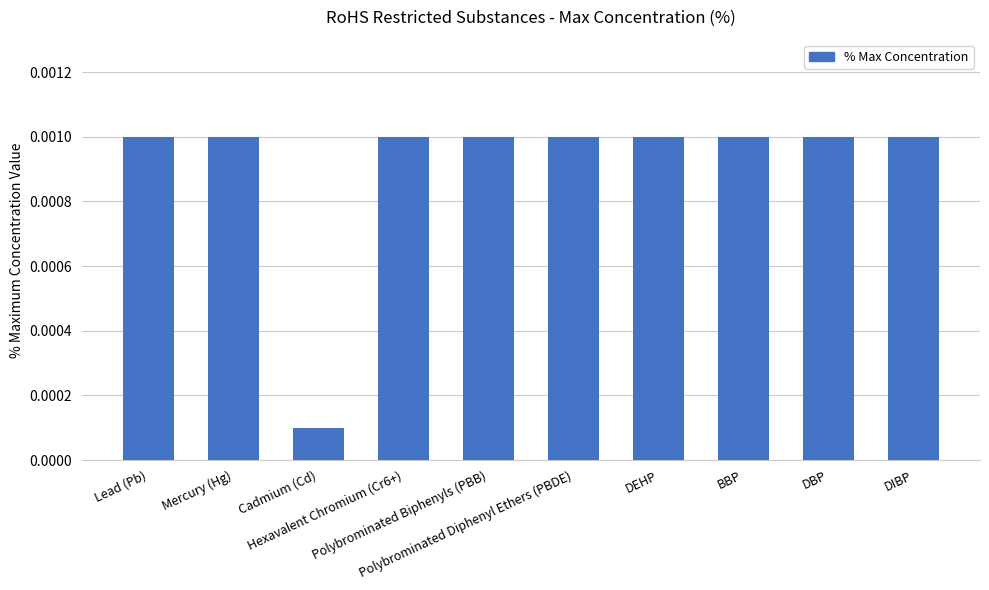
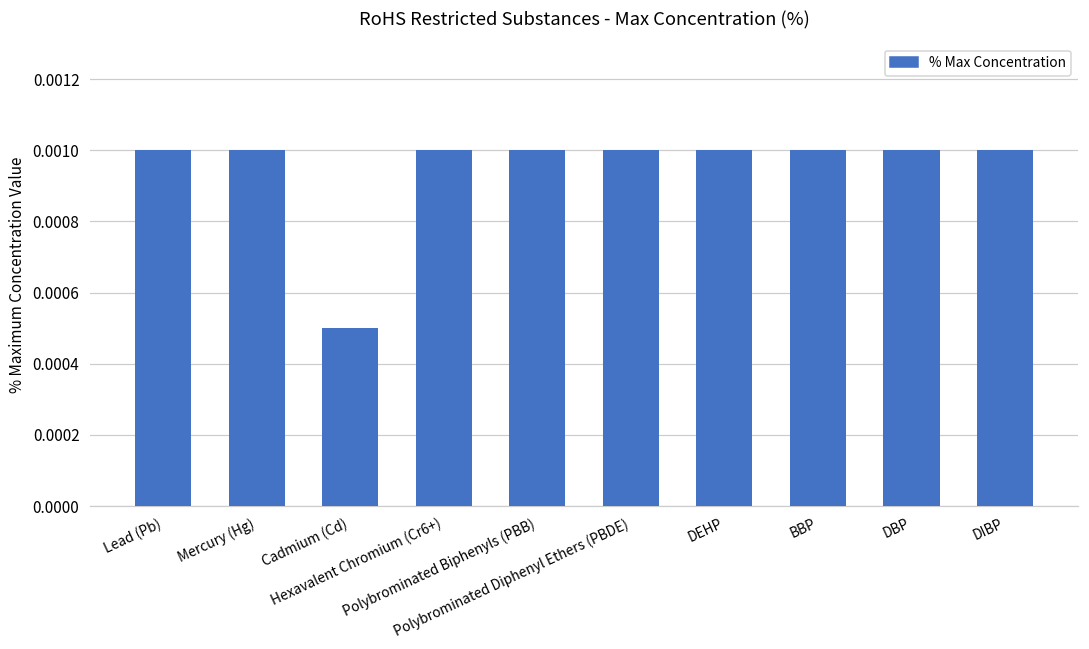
  {
    "Lead (Pb)": 0.0010,
    "Mercury (Hg)": 0.0010,
-   "Cadmium (Cd)": 0.0001,
+   "Cadmium (Cd)": 0.0005,
    "Hexavalent Chromium (Cr6+)": 0.0010,
    "Polybrominated Biphenyls (PBB)": 0.0010,
    "Polybrominated Diphenyl Ethers (PBDE)": 0.0010,
    "DEHP": 0.0010,
    "BBP": 0.0010,
    "DBP": 0.0010,
    "DIBP": 0.0010
  }
